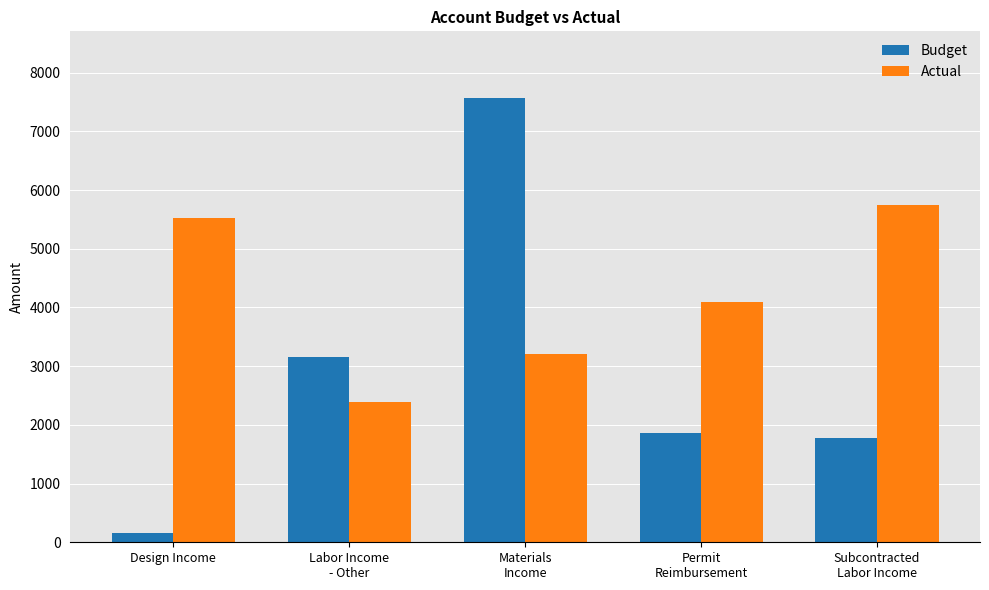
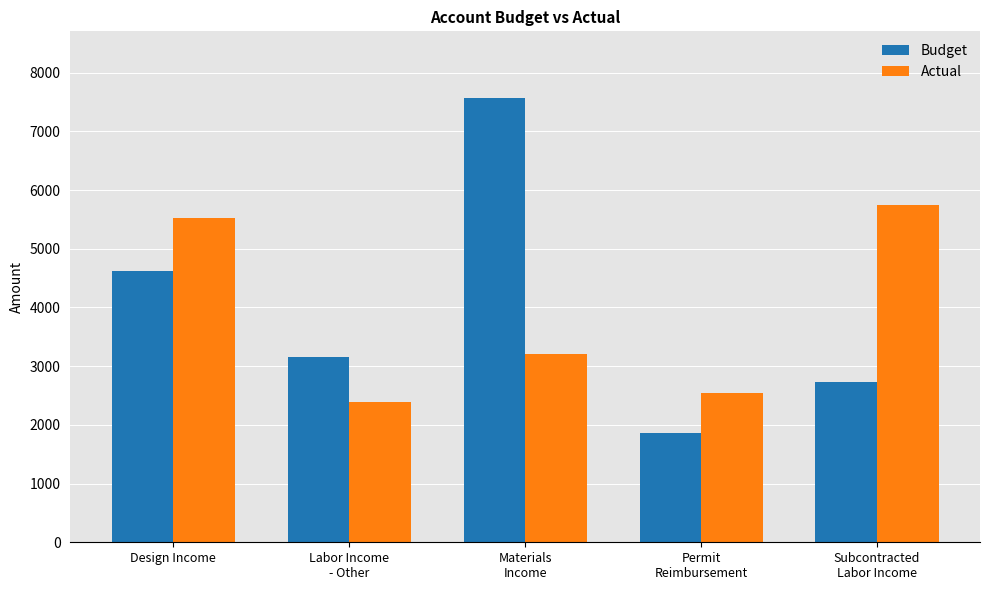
  {
    "Budget": {
-     "Design Income": 200,
+     "Design Income": 4600,
      "Labor Income - Other": 3200,
      "Materials Income": 7600,
      "Permit Reimbursement": 1900,
-     "Subcontracted Labor Income": 1800
+     "Subcontracted Labor Income": 2700
    },
    "Actual": {
      "Design Income": 5500,
      "Labor Income - Other": 2400,
      "Materials Income": 3200,
-     "Permit Reimbursement": 4100,
+     "Permit Reimbursement": 2500,
      "Subcontracted Labor Income": 5800
    }
  }
